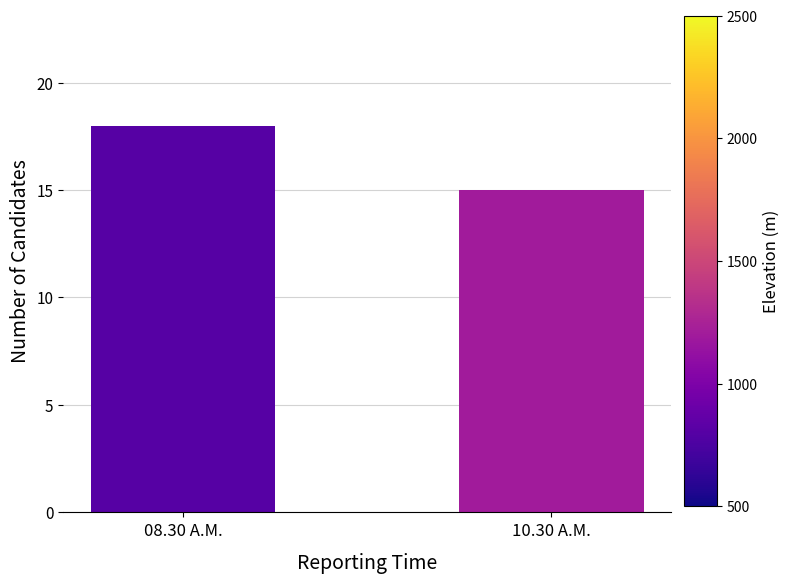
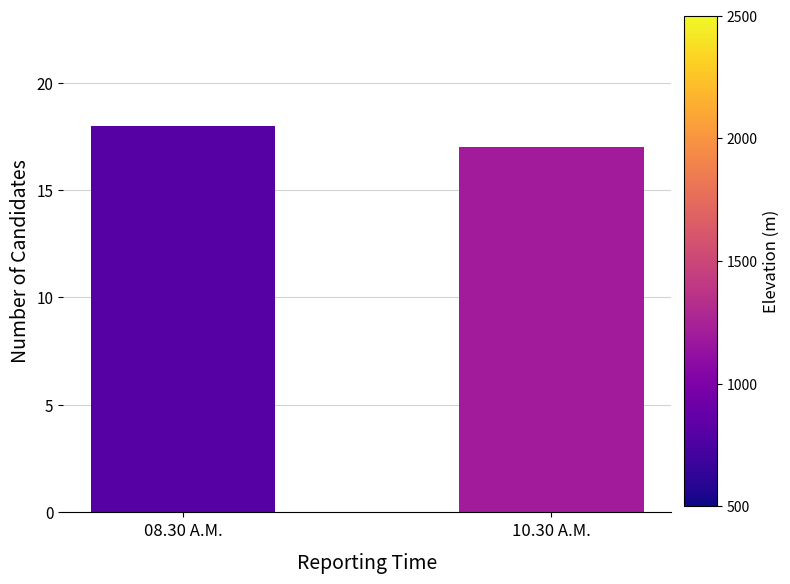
  {
    "08.30 A.M.": 18,
-   "10.30 A.M.": 15
+   "10.30 A.M.": 17
  }
